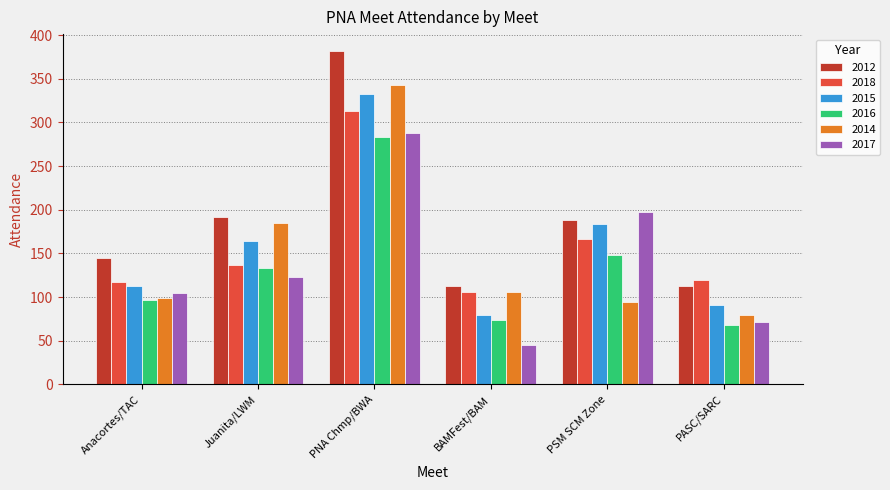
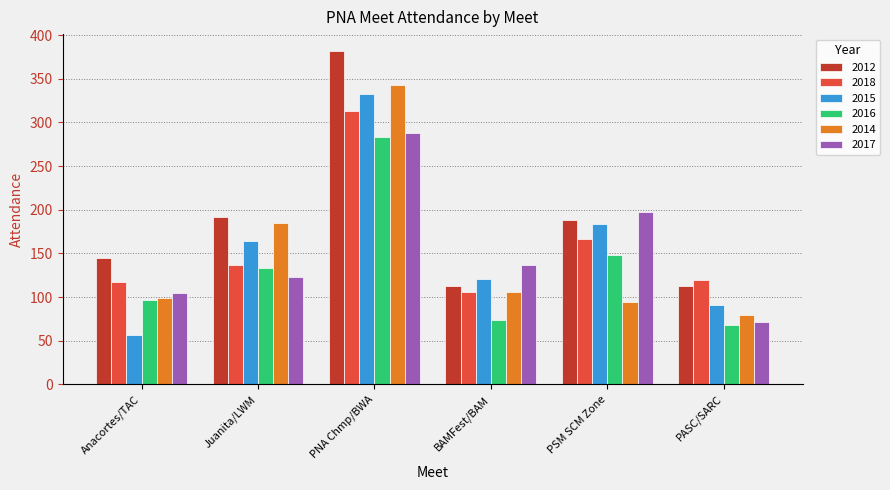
  {
    "2015": {
-     "Anacortes/TAC": 110,
+     "Anacortes/TAC": 60,
      "Juanita/LWM": 160,
      "PNA Chmp/BWA": 330,
-     "BAMFest/BAM": 80,
+     "BAMFest/BAM": 120,
      "PSM SCM Zone": 180,
      "PASC/SARC": 90
    },
    "2016": {
      "Anacortes/TAC": 100,
      "Juanita/LWM": 130,
      "PNA Chmp/BWA": 280,
      "BAMFest/BAM": 70,
      "PSM SCM Zone": 150,
      "PASC/SARC": 70
    },
    "2017": {
      "Anacortes/TAC": 110,
      "Juanita/LWM": 120,
      "PNA Chmp/BWA": 290,
-     "BAMFest/BAM": 50,
+     "BAMFest/BAM": 140,
      "PSM SCM Zone": 200,
      "PASC/SARC": 70
    }
  }
